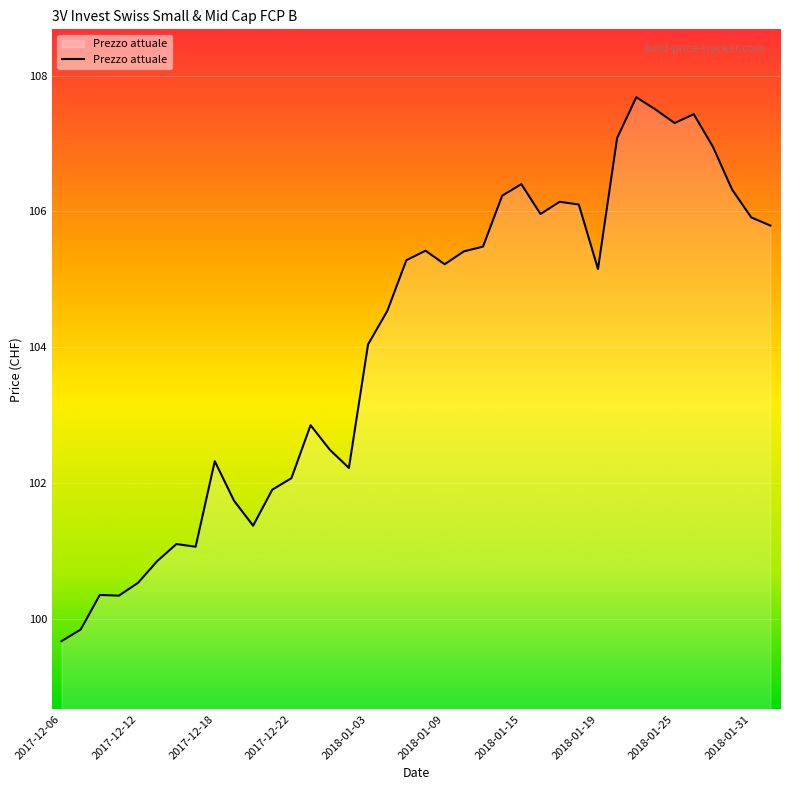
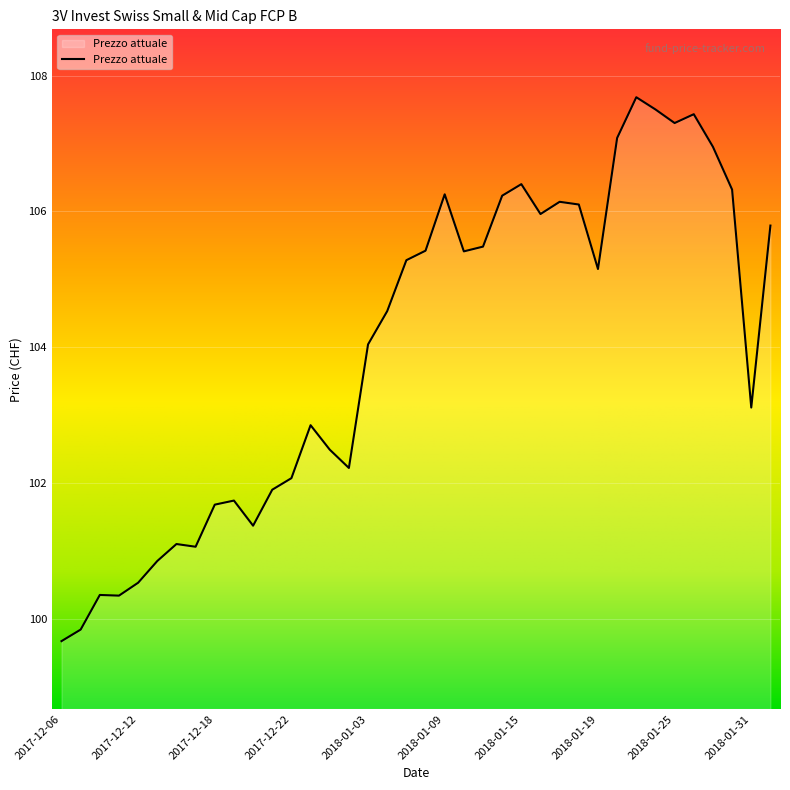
  {
    "2017-12-06": 99.7,
    "2017-12-12": 100.5,
-   "2017-12-18": 102.3,
+   "2017-12-18": 101.7,
    "2017-12-22": 102.1,
    "2018-01-03": 104.0,
-   "2018-01-09": 105.2,
+   "2018-01-09": 106.3,
    "2018-01-15": 106.4,
    "2018-01-19": 105.2,
    "2018-01-25": 107.3,
-   "2018-01-31": 105.9
+   "2018-01-31": 103.1
  }
